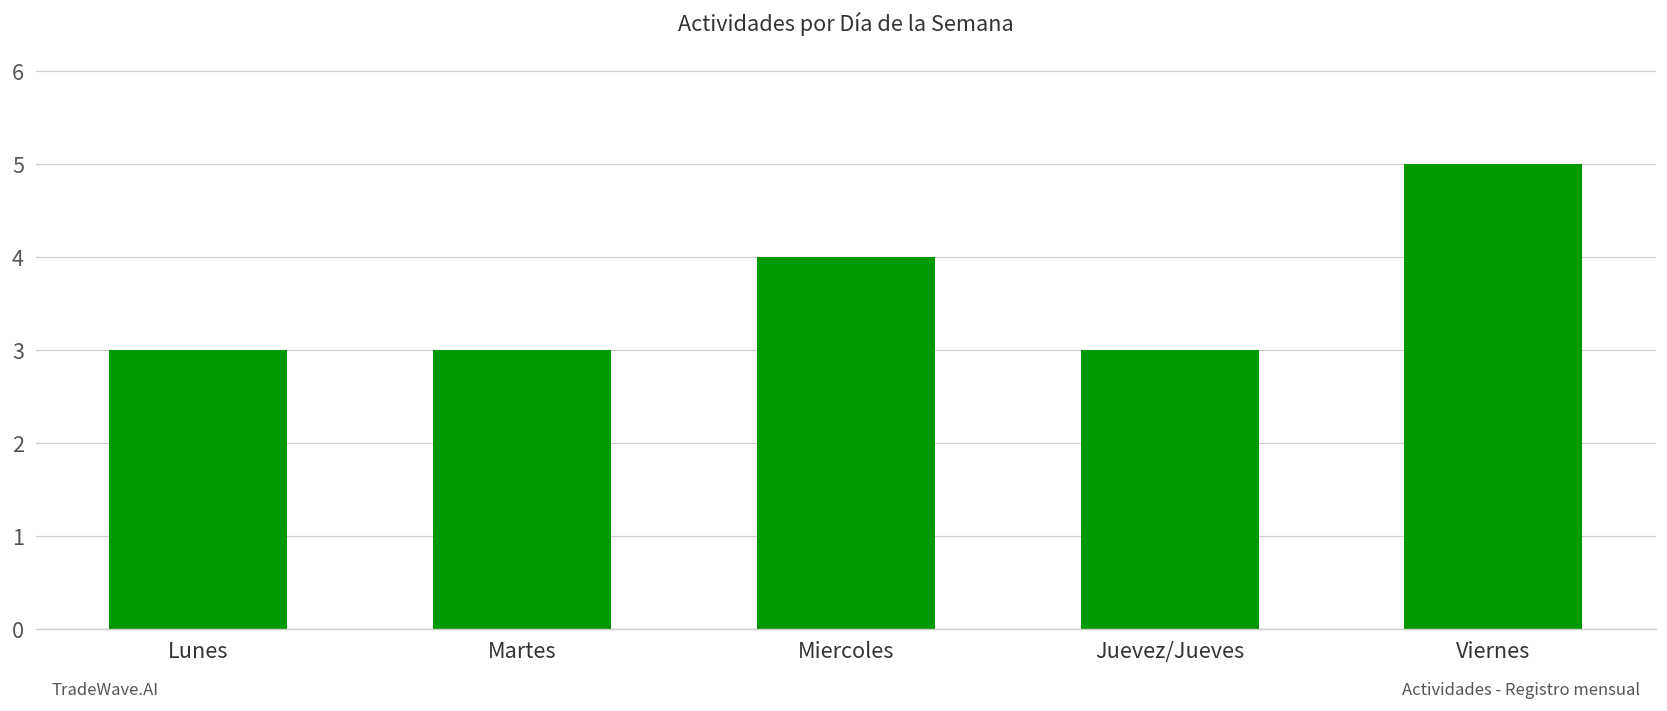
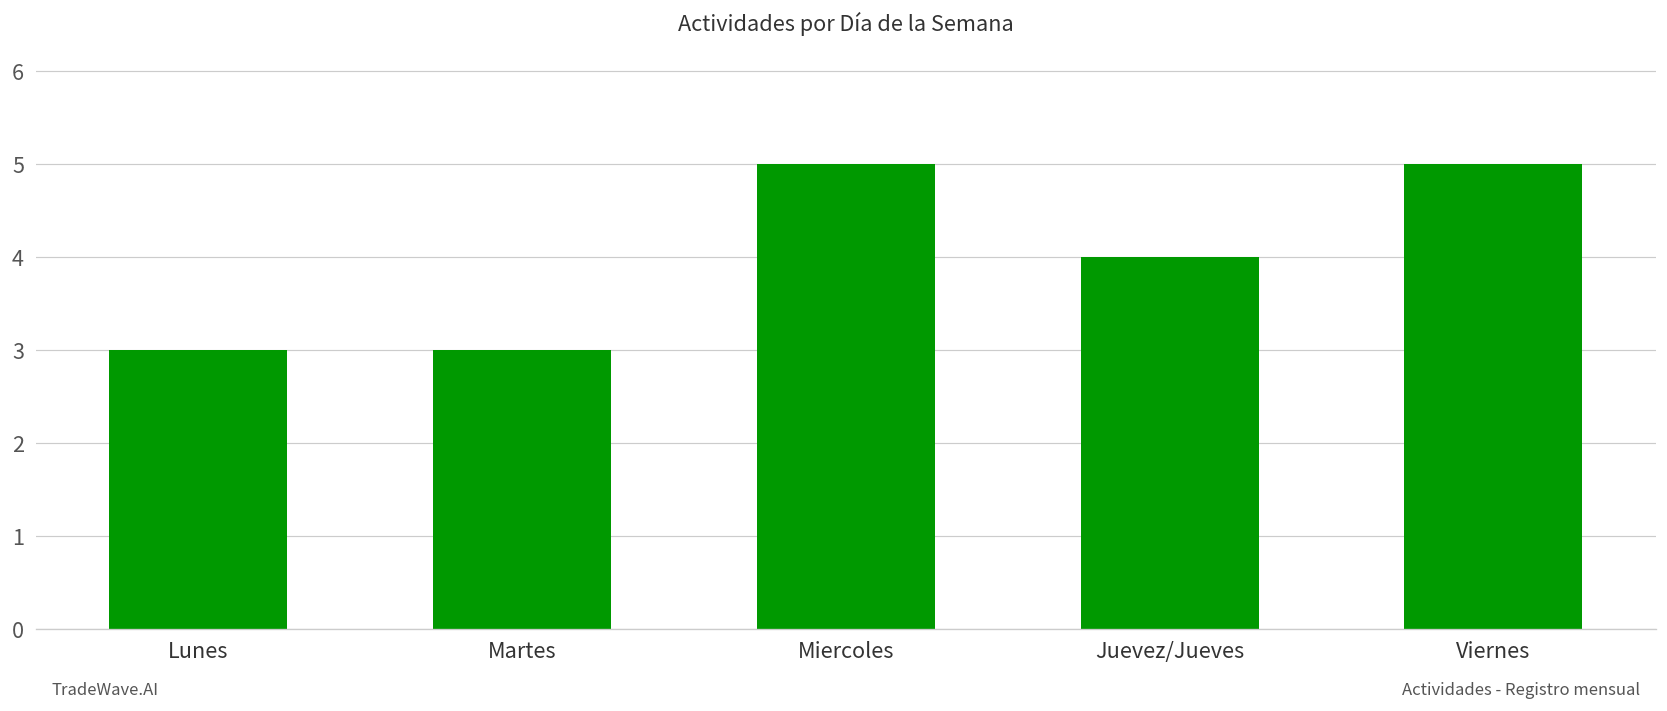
  {
    "Lunes": 3,
    "Martes": 3,
-   "Miercoles": 4,
-   "Juevez/Jueves": 3,
+   "Miercoles": 5,
+   "Juevez/Jueves": 4,
    "Viernes": 5
  }
